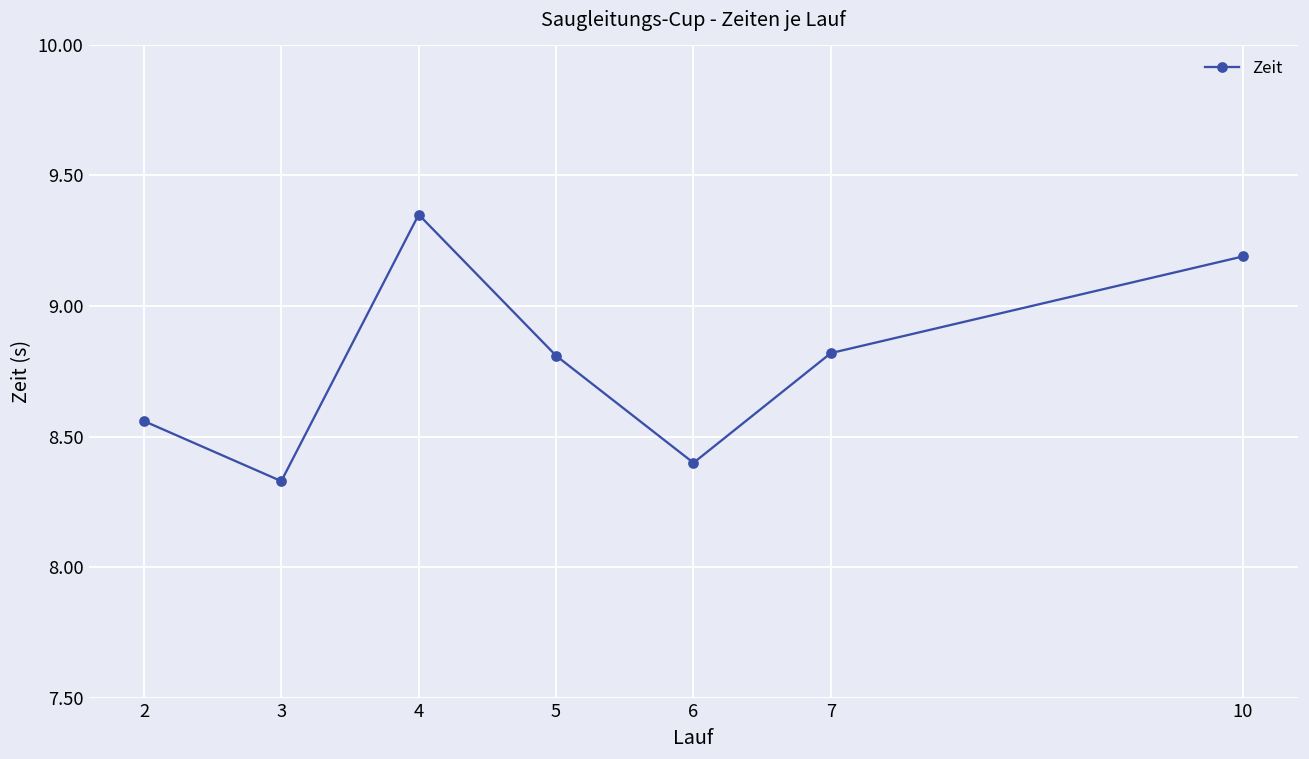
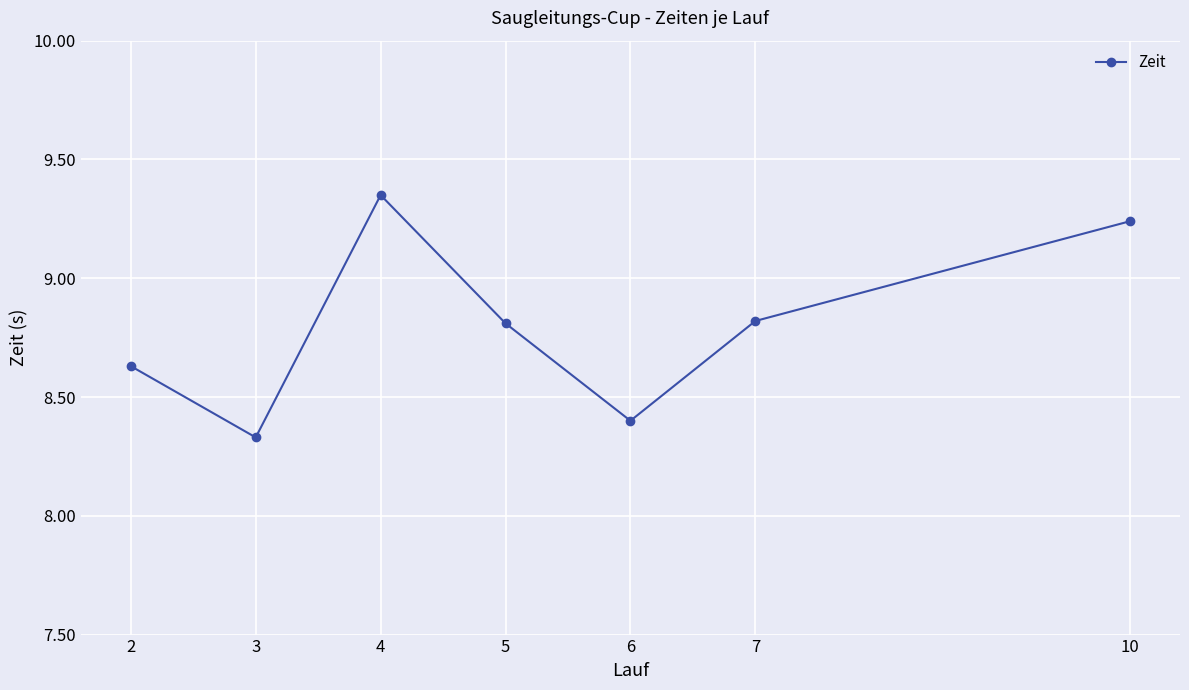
  {
-   "2": 8.56,
+   "2": 8.63,
    "3": 8.33,
    "4": 9.35,
    "5": 8.81,
    "6": 8.40,
    "7": 8.82,
-   "10": 9.19
+   "10": 9.24
  }
